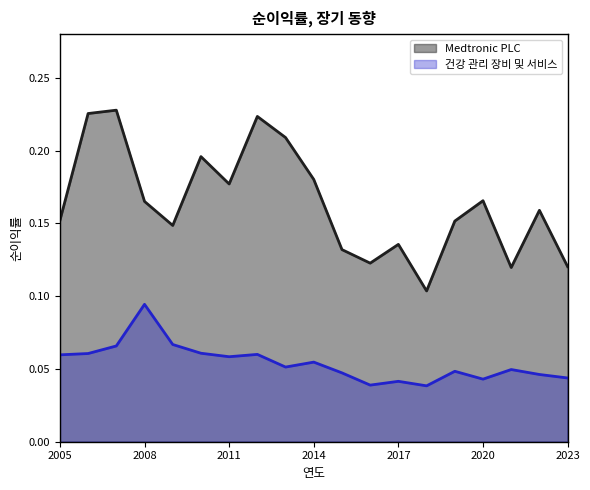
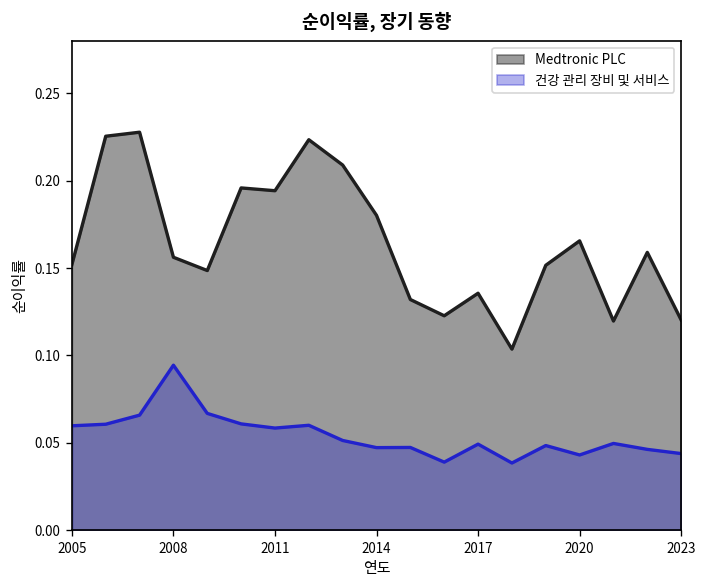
  {
    "Medtronic PLC": {
      "2005": 0.152,
-     "2008": 0.165,
-     "2011": 0.177,
+     "2008": 0.156,
+     "2011": 0.194,
      "2014": 0.180,
      "2017": 0.136,
      "2020": 0.166,
      "2023": 0.120
    },
    "건강 관리 장비 및 서비스": {
      "2005": 0.060,
      "2008": 0.094,
      "2011": 0.058,
-     "2014": 0.055,
-     "2017": 0.042,
+     "2014": 0.047,
+     "2017": 0.049,
      "2020": 0.043,
      "2023": 0.044
    }
  }
